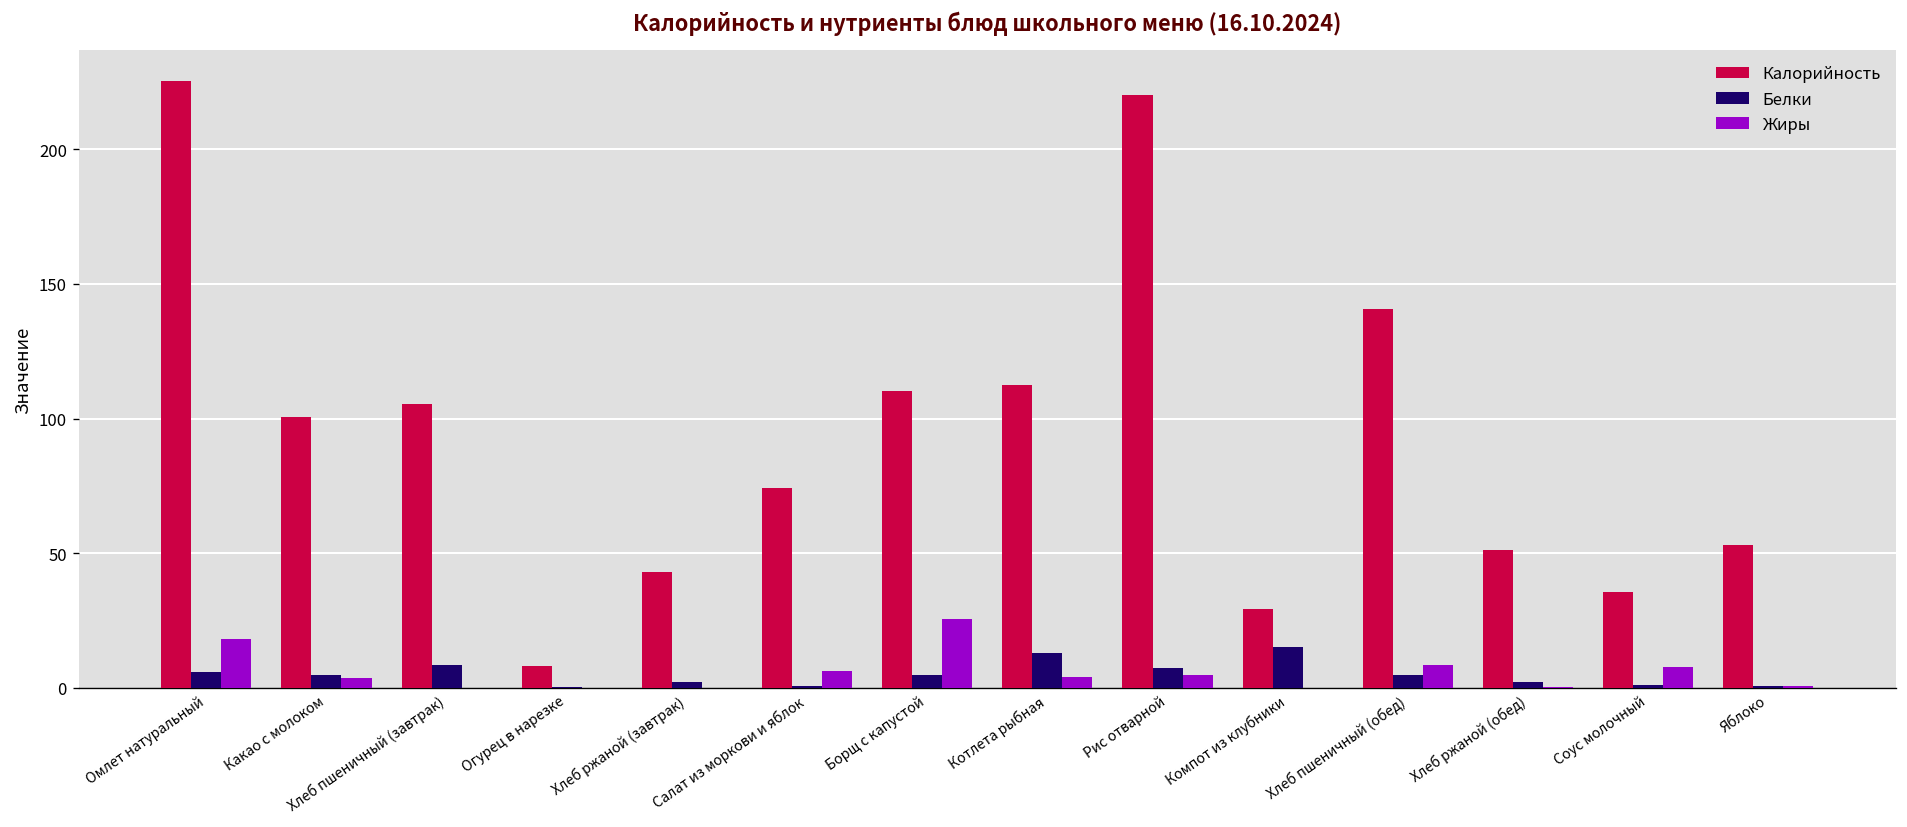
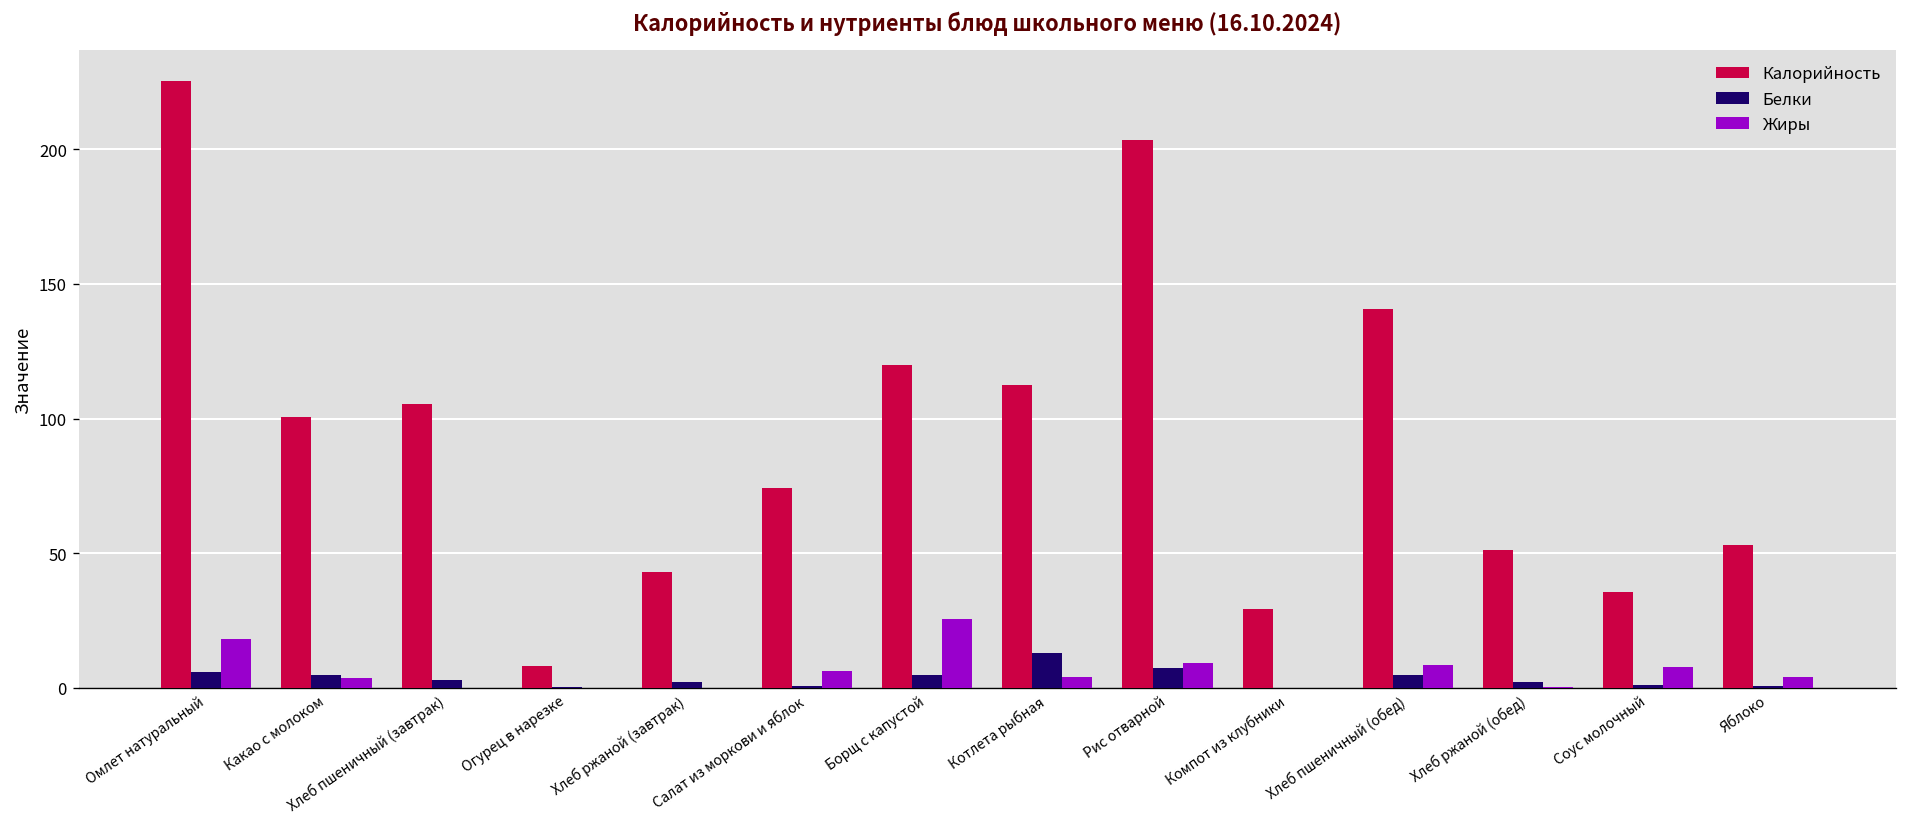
  {
    "Калорийность": {
      "Омлет натуральный": 226,
      "Какао с молоком": 100,
      "Хлеб пшеничный (завтрак)": 106,
      "Огурец в нарезке": 8,
      "Хлеб ржаной (завтрак)": 43,
      "Салат из моркови и яблок": 74,
-     "Борщ с капустой": 110,
+     "Борщ с капустой": 120,
      "Котлета рыбная": 112,
-     "Рис отварной": 220,
+     "Рис отварной": 204,
      "Компот из клубники": 29,
      "Хлеб пшеничный (обед)": 141,
      "Хлеб ржаной (обед)": 51,
      "Соус молочный": 36,
      "Яблоко": 53
    },
    "Белки": {
      "Омлет натуральный": 6,
      "Какао с молоком": 5,
-     "Хлеб пшеничный (завтрак)": 9,
+     "Хлеб пшеничный (завтрак)": 3,
      "Хлеб ржаной (завтрак)": 2,
      "Борщ с капустой": 5,
      "Котлета рыбная": 13,
      "Рис отварной": 7,
-     "Компот из клубники": 15,
+     "Компот из клубники": 0,
      "Хлеб пшеничный (обед)": 5,
      "Хлеб ржаной (обед)": 2
    },
    "Жиры": {
      "Омлет натуральный": 18,
      "Какао с молоком": 4,
      "Хлеб пшеничный (завтрак)": 0,
      "Огурец в нарезке": 0,
      "Хлеб ржаной (завтрак)": 0,
      "Салат из моркови и яблок": 6,
      "Борщ с капустой": 26,
      "Котлета рыбная": 4,
-     "Рис отварной": 5,
+     "Рис отварной": 9,
      "Компот из клубники": 0,
      "Хлеб пшеничный (обед)": 9,
      "Соус молочный": 8,
-     "Яблоко": 1
+     "Яблоко": 4
    }
  }
